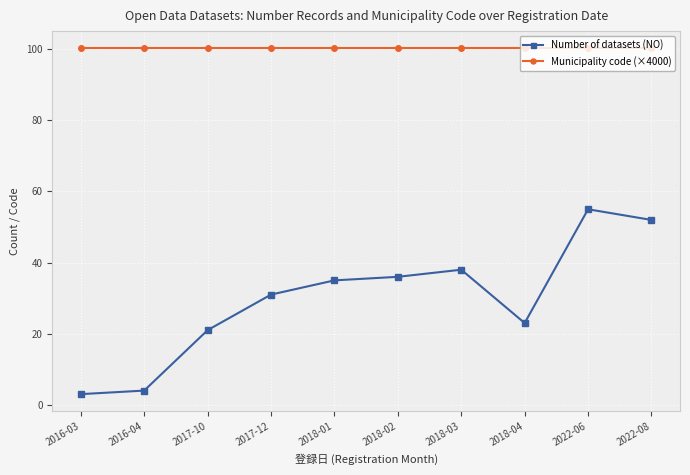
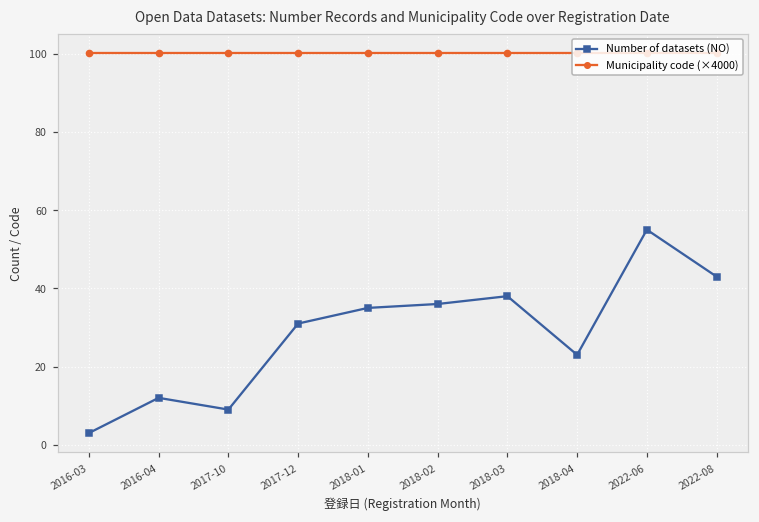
  {
    "Number of datasets (NO)": {
      "2016-03": 3,
-     "2016-04": 4,
-     "2017-10": 21,
+     "2016-04": 12,
+     "2017-10": 9,
      "2017-12": 31,
      "2018-01": 35,
      "2018-02": 36,
      "2018-03": 38,
      "2018-04": 23,
      "2022-06": 55,
-     "2022-08": 52
+     "2022-08": 43
    },
    "Municipality code (×4000)": {
      "2016-03": 100,
      "2016-04": 100,
      "2017-10": 100,
      "2017-12": 100,
      "2018-01": 100,
      "2018-02": 100,
      "2018-03": 100
    }
  }
